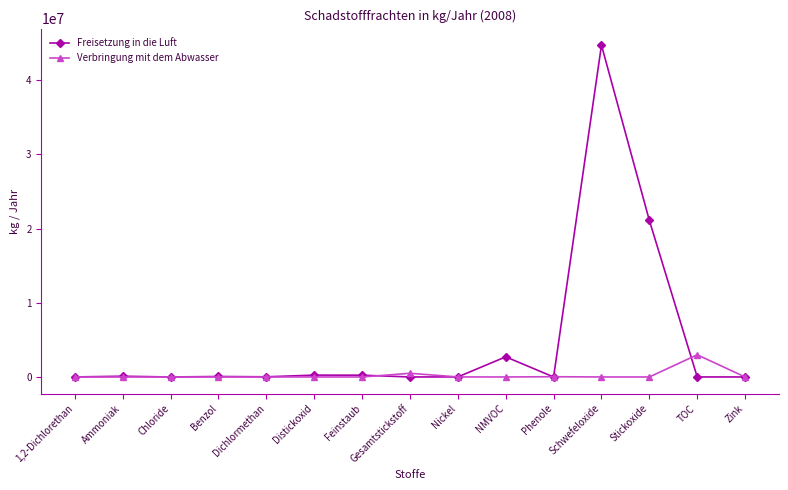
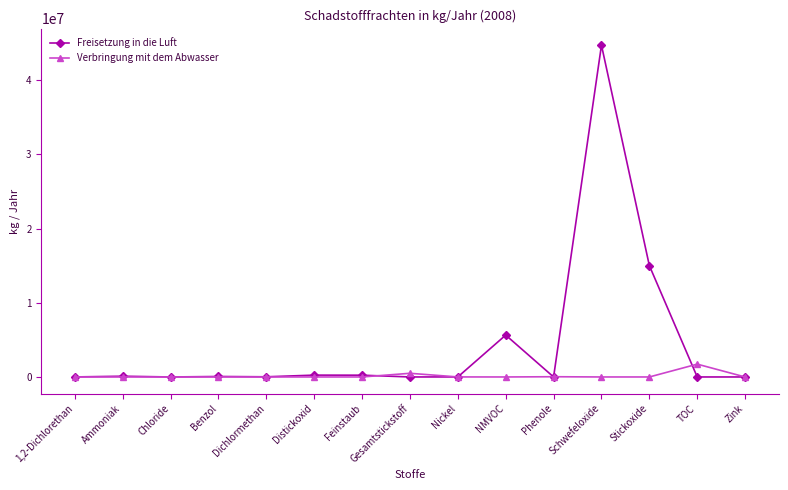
  {
    "Freisetzung in die Luft": {
      "Gesamtstickstoff": 0,
-     "NMVOC": 3000000,
+     "NMVOC": 6000000,
      "Schwefeloxide": 45000000,
-     "Stickoxide": 21000000,
+     "Stickoxide": 15000000,
      "TOC": 0
    },
    "Verbringung mit dem Abwasser": {
      "Gesamtstickstoff": 0,
      "NMVOC": 0,
      "Schwefeloxide": 0,
      "Stickoxide": 0,
-     "TOC": 3000000
+     "TOC": 2000000
    }
  }
